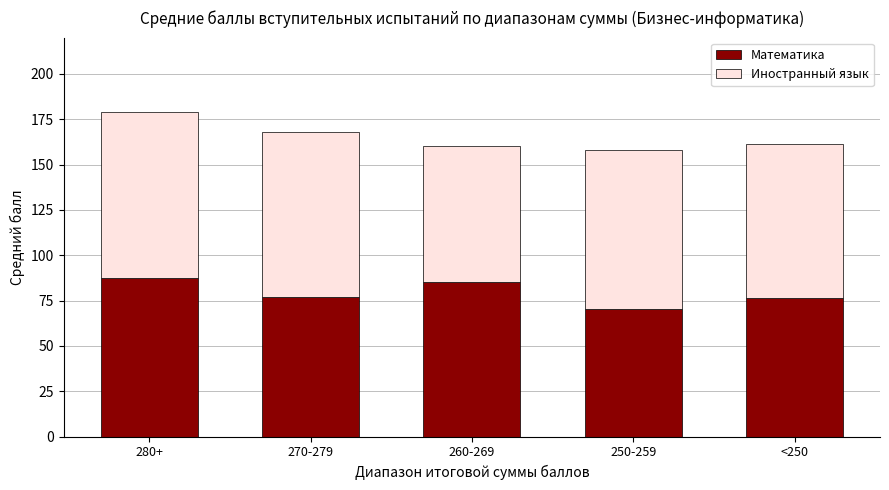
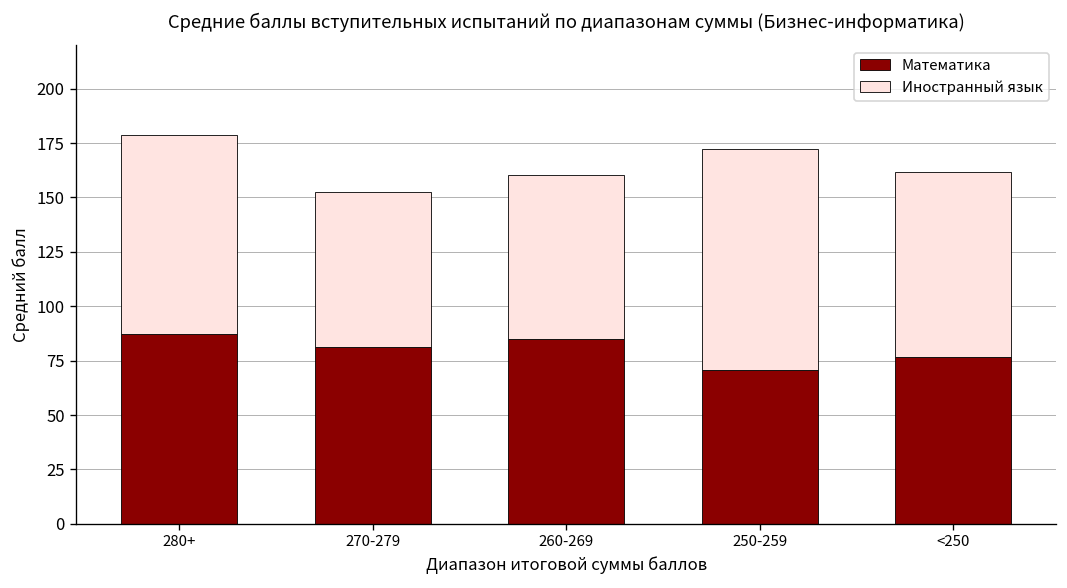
  {
    "Математика": {
      "280+": 87,
-     "270-279": 77,
+     "270-279": 81,
      "260-269": 85,
      "250-259": 71,
      "<250": 77
    },
    "Иностранный язык": {
      "280+": 92,
-     "270-279": 91,
+     "270-279": 71,
      "260-269": 75,
-     "250-259": 88,
+     "250-259": 102,
      "<250": 85
    }
  }
